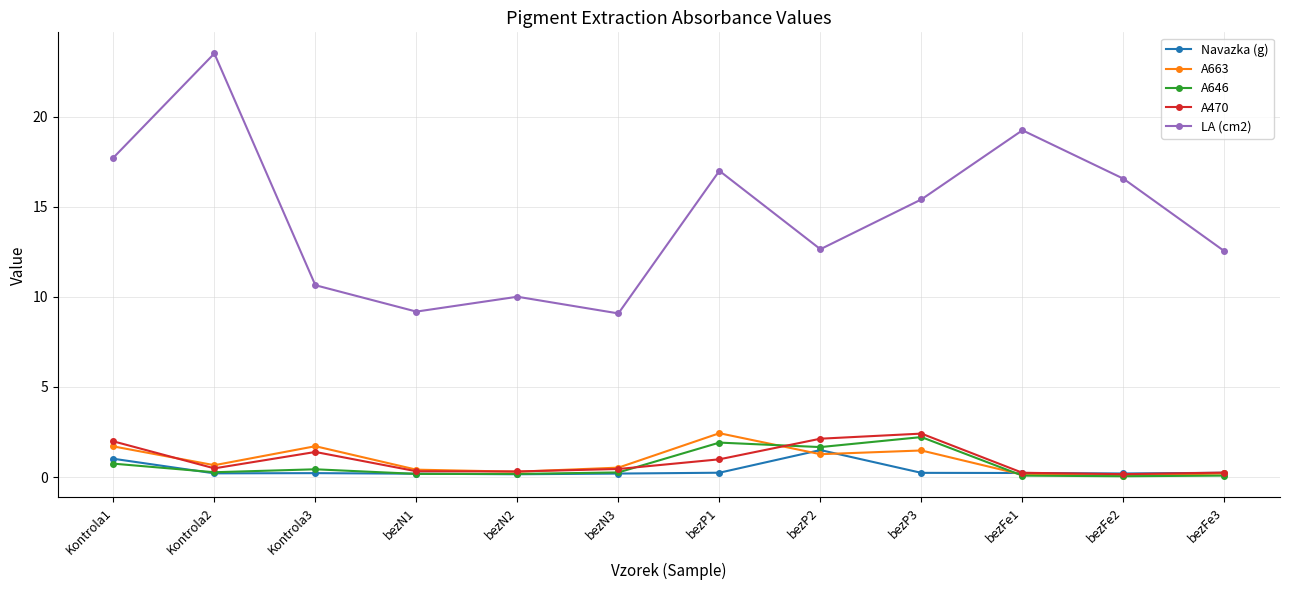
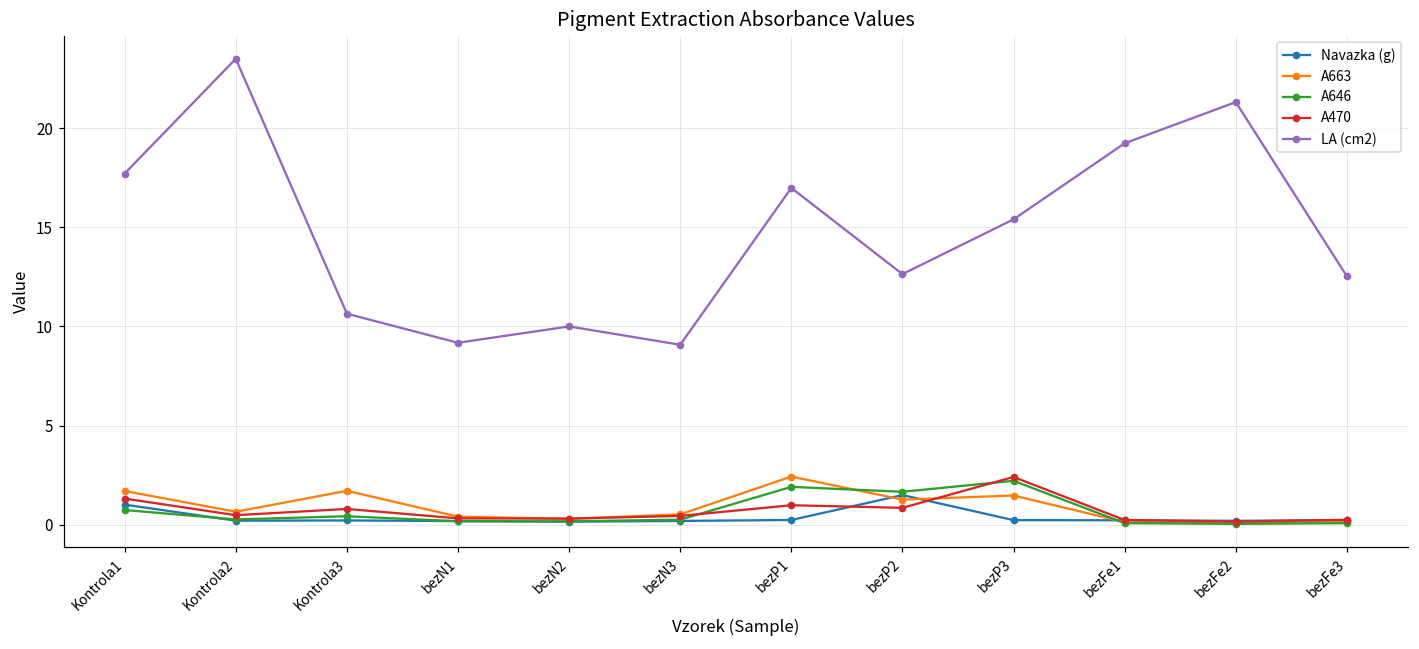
  {
    "Navazka (g)": {
      "Kontrola1": 1.0,
      "Kontrola3": 0.2,
      "bezP1": 0.2,
      "bezP2": 1.5,
      "bezP3": 0.2
    },
    "A663": {
      "Kontrola1": 1.7,
      "Kontrola2": 0.7,
      "Kontrola3": 1.7,
      "bezP1": 2.4,
      "bezP2": 1.3,
      "bezP3": 1.5
    },
    "A646": {
      "Kontrola1": 0.7,
      "Kontrola3": 0.4,
      "bezP1": 1.9,
      "bezP2": 1.7,
      "bezP3": 2.2
    },
    "A470": {
-     "Kontrola1": 2.0,
+     "Kontrola1": 1.3,
      "Kontrola2": 0.5,
-     "Kontrola3": 1.4,
+     "Kontrola3": 0.8,
      "bezP1": 1.0,
-     "bezP2": 2.1,
+     "bezP2": 0.9,
      "bezP3": 2.4
    },
    "LA (cm2)": {
      "Kontrola1": 17.7,
      "Kontrola2": 23.5,
      "Kontrola3": 10.6,
      "bezN1": 9.2,
      "bezN2": 10.0,
      "bezN3": 9.1,
      "bezP1": 17.0,
      "bezP2": 12.6,
      "bezP3": 15.4,
      "bezFe1": 19.2,
-     "bezFe2": 16.5,
+     "bezFe2": 21.3,
      "bezFe3": 12.5
    }
  }
